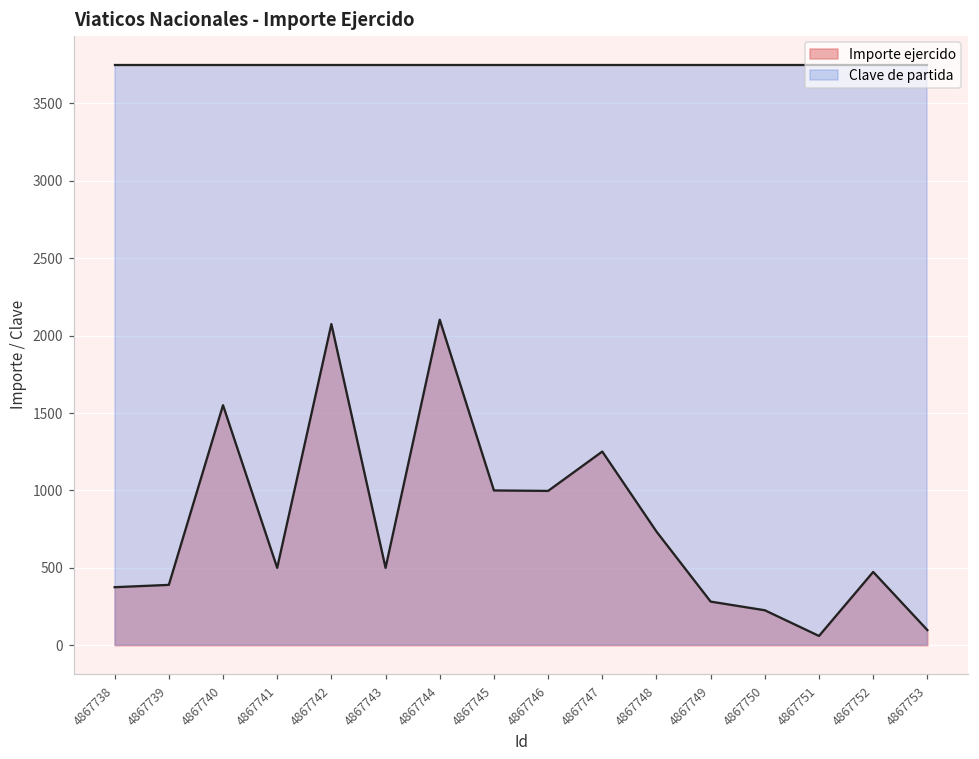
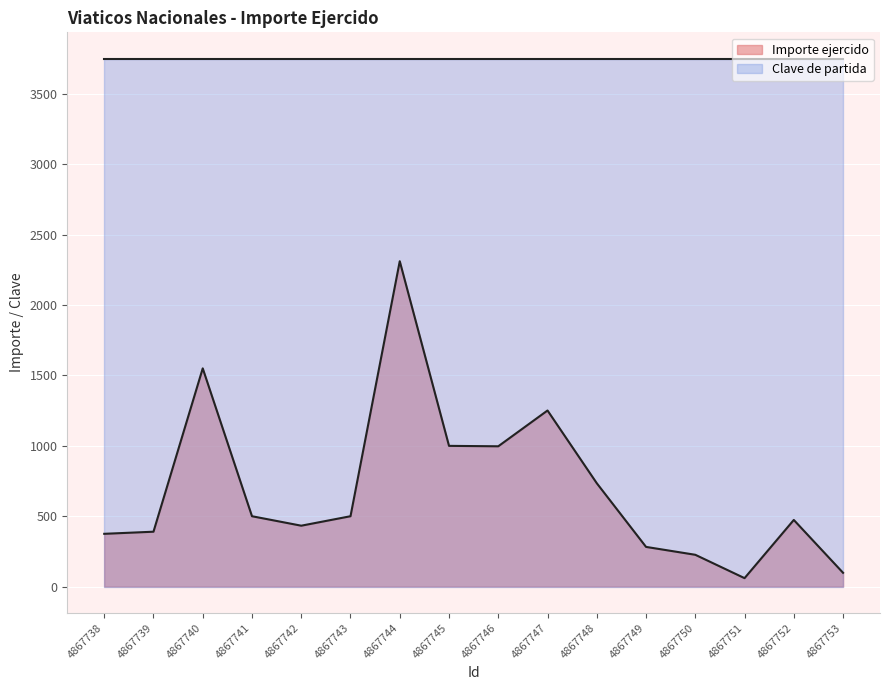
  {
    "Importe ejercido": {
      "4867738": 370,
      "4867739": 390,
      "4867740": 1550,
      "4867741": 500,
-     "4867742": 2070,
+     "4867742": 430,
      "4867743": 500,
-     "4867744": 2100,
+     "4867744": 2310,
      "4867745": 1000,
      "4867746": 1000,
      "4867747": 1250,
      "4867748": 730,
      "4867749": 280,
      "4867750": 230,
      "4867751": 60,
      "4867752": 470,
      "4867753": 100
    },
    "Clave de partida": {
      "4867738": 3750,
      "4867739": 3750,
      "4867740": 3750,
      "4867741": 3750,
      "4867742": 3750,
      "4867743": 3750,
      "4867744": 3750,
      "4867745": 3750,
      "4867746": 3750,
      "4867747": 3750,
      "4867748": 3750,
      "4867749": 3750,
      "4867750": 3750
    }
  }
